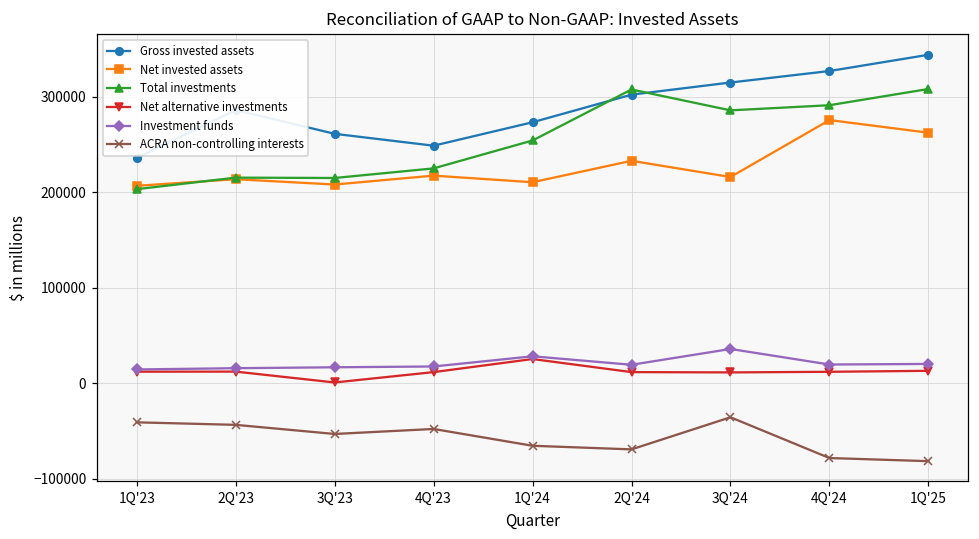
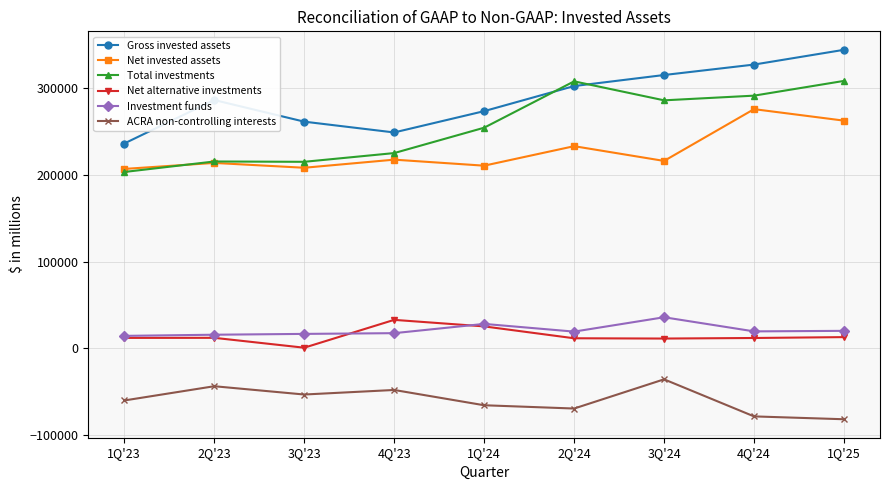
  {
    "Gross invested assets": {
      "1Q'23": 240000,
      "3Q'23": 260000,
      "4Q'23": 250000,
      "1Q'24": 270000,
      "2Q'24": 300000,
      "3Q'24": 310000,
      "4Q'24": 330000,
      "1Q'25": 340000
    },
    "Net invested assets": {
      "1Q'23": 210000,
      "3Q'23": 210000,
      "4Q'23": 220000,
      "1Q'24": 210000,
      "2Q'24": 230000,
      "3Q'24": 220000,
      "4Q'24": 280000,
      "1Q'25": 260000
    },
    "Total investments": {
      "1Q'23": 200000,
      "3Q'23": 210000,
      "4Q'23": 230000,
      "1Q'24": 250000,
      "2Q'24": 310000,
      "3Q'24": 290000,
      "4Q'24": 290000,
      "1Q'25": 310000
    },
    "Net alternative investments": {
      "2Q'23": 10000,
      "3Q'23": 0,
-     "4Q'23": 10000,
+     "4Q'23": 30000,
      "2Q'24": 10000,
      "3Q'24": 10000,
      "4Q'24": 10000,
      "1Q'25": 10000
    },
    "Investment funds": {
      "2Q'23": 20000,
      "3Q'23": 20000,
      "4Q'23": 20000,
      "2Q'24": 20000,
      "3Q'24": 40000,
      "4Q'24": 20000,
      "1Q'25": 20000
    },
    "ACRA non-controlling interests": {
-     "1Q'23": -40000,
+     "1Q'23": -60000,
      "2Q'23": -40000,
      "3Q'23": -50000,
      "4Q'23": -50000,
      "1Q'24": -70000,
      "2Q'24": -70000,
      "3Q'24": -40000,
      "4Q'24": -80000,
      "1Q'25": -80000
    }
  }
